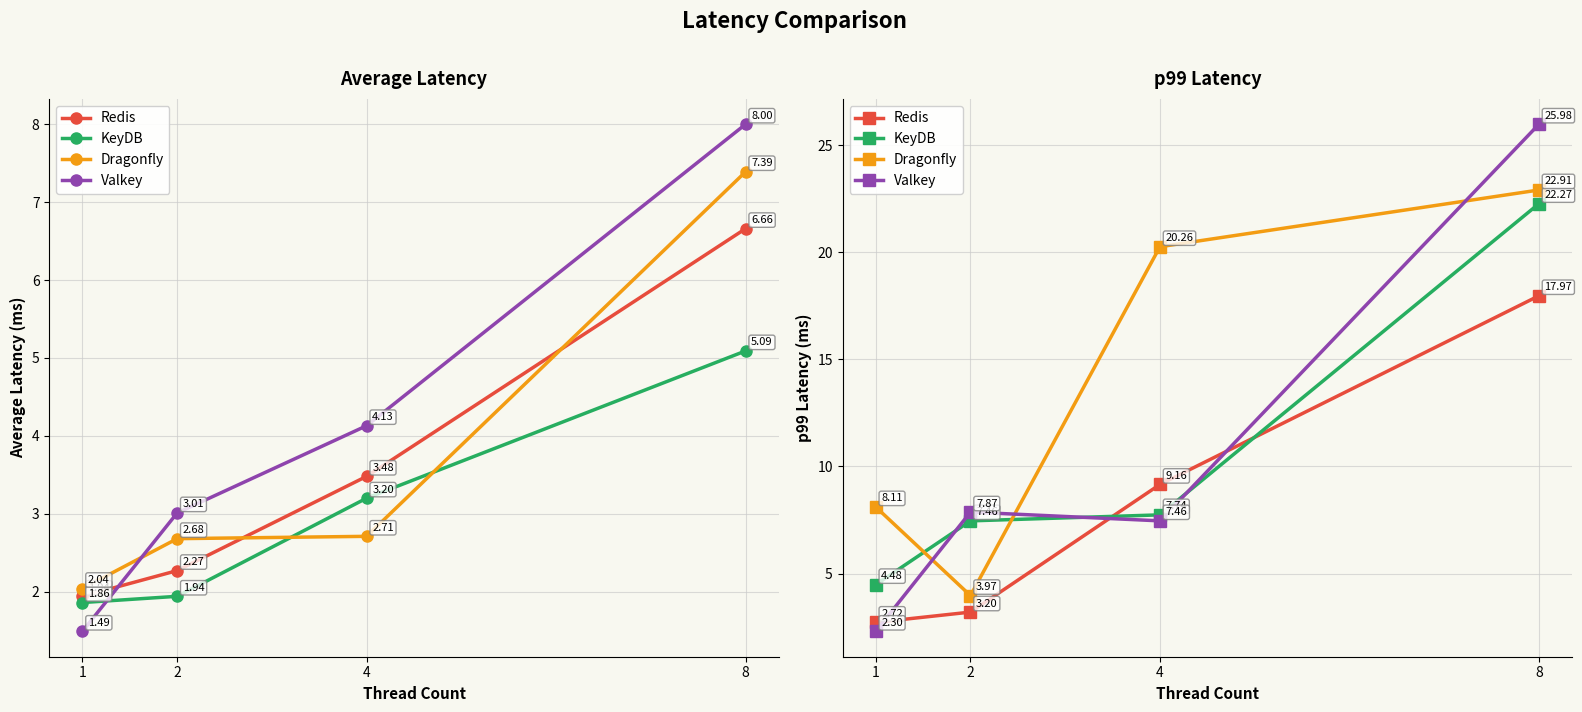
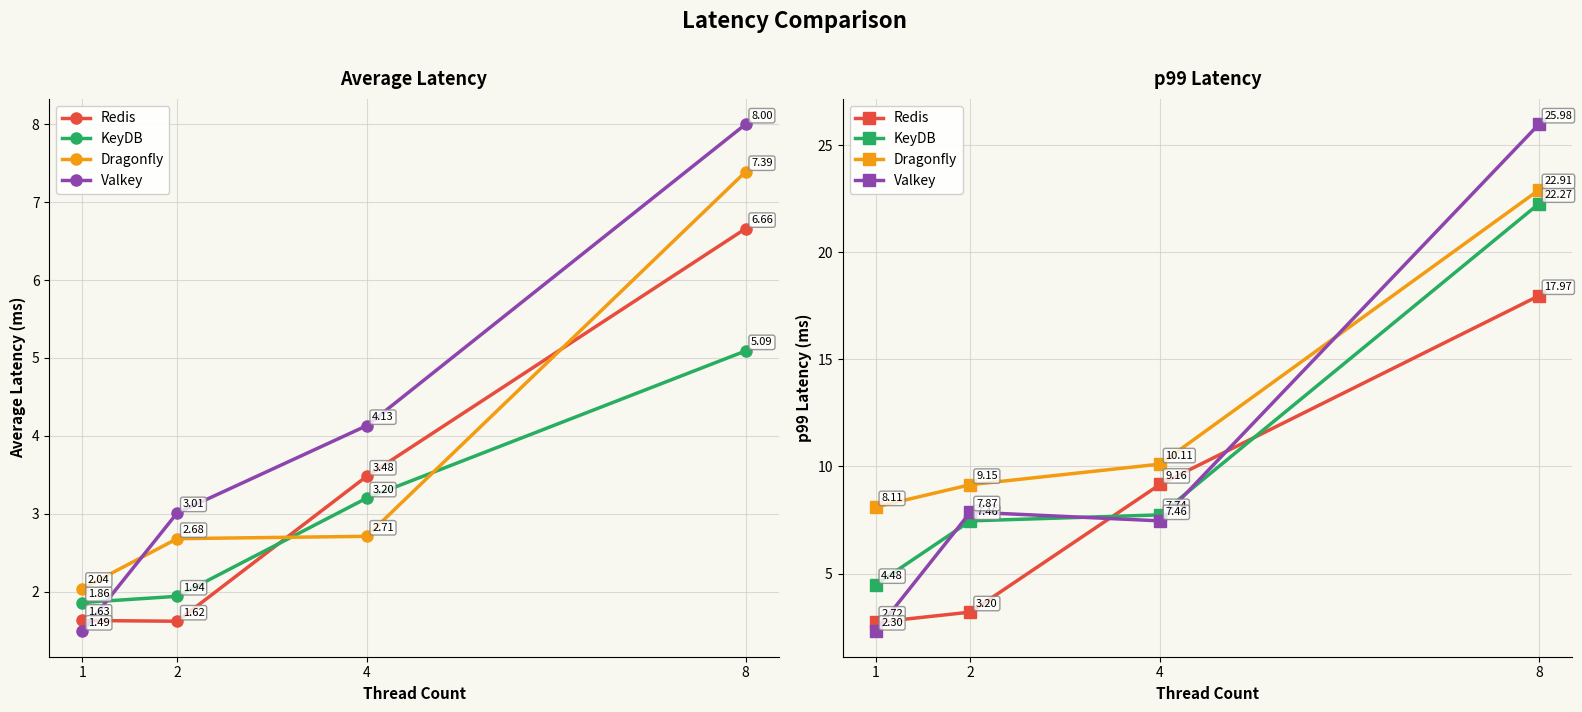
  {
    "Average Latency": {
      "Redis": {
-       "1": 1.94,
-       "2": 2.27
+       "1": 1.63,
+       "2": 1.62
      }
    },
    "p99 Latency": {
      "Dragonfly": {
-       "2": 3.97,
-       "4": 20.26
+       "2": 9.15,
+       "4": 10.11
      }
    }
  }
